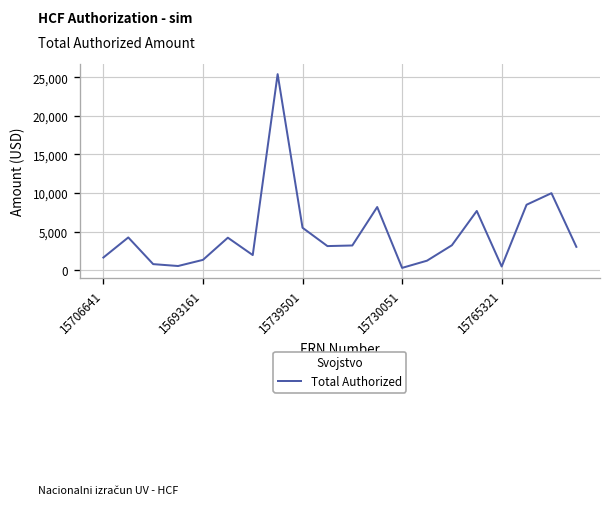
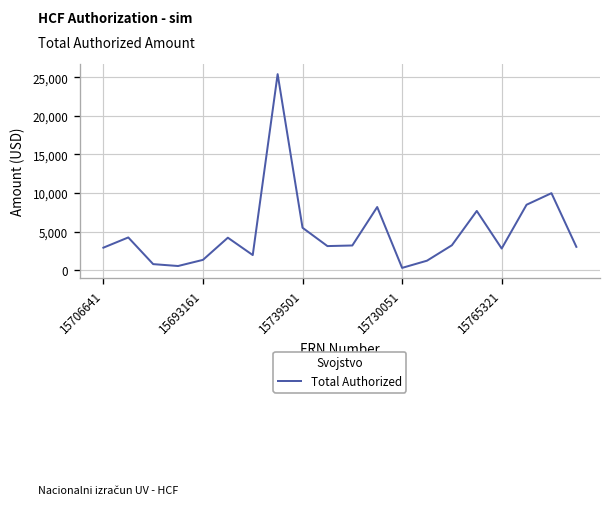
  {
-   "15706641": "2,000",
+   "15706641": "3,000",
    "15693161": "1,000",
    "15739501": "5,000",
    "15730051": "0",
-   "15765321": "0"
+   "15765321": "3,000"
  }
